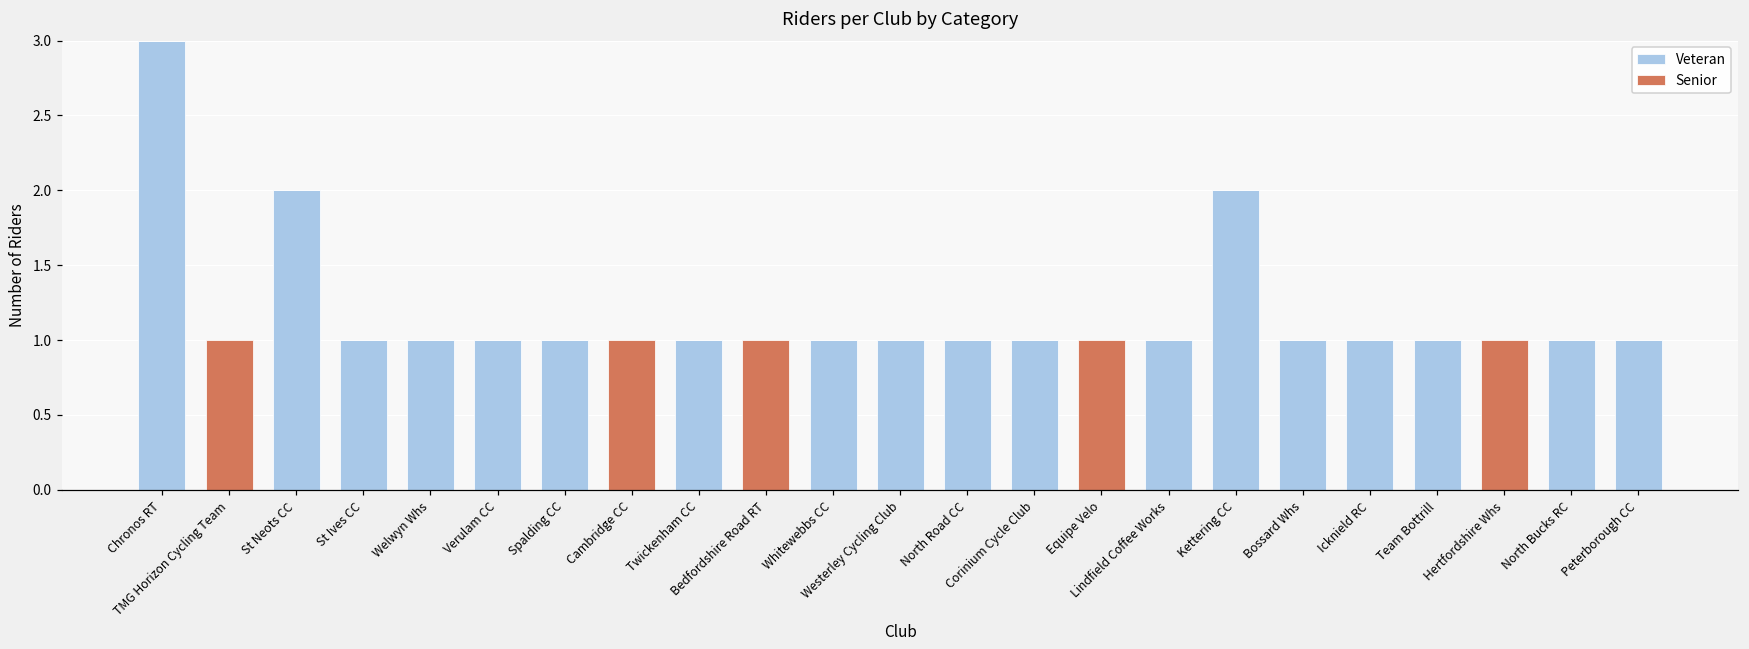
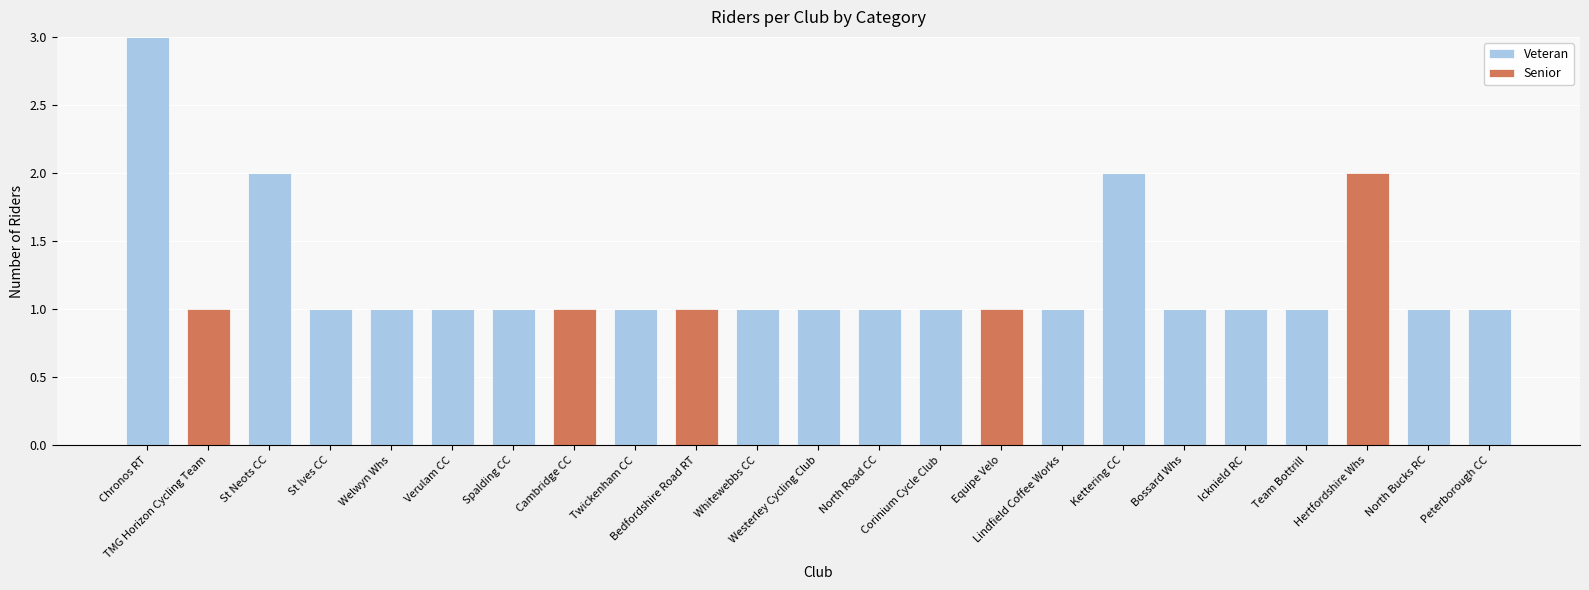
  {
    "Veteran": {
      "Chronos RT": 3,
      "TMG Horizon Cycling Team": 0,
      "St Neots CC": 2,
      "St Ives CC": 1,
      "Welwyn Whs": 1,
      "Verulam CC": 1,
      "Spalding CC": 1,
      "Cambridge CC": 0,
      "Twickenham CC": 1,
      "Bedfordshire Road RT": 0,
      "Whitewebbs CC": 1,
      "Westerley Cycling Club": 1,
      "North Road CC": 1,
      "Corinium Cycle Club": 1,
      "Equipe Velo": 0,
      "Lindfield Coffee Works": 1,
      "Kettering CC": 2,
      "Bossard Whs": 1,
      "Icknield RC": 1,
      "Team Bottrill": 1,
      "Hertfordshire Whs": 0,
      "North Bucks RC": 1,
      "Peterborough CC": 1
    },
    "Senior": {
-     "Hertfordshire Whs": 1
+     "Hertfordshire Whs": 2
    }
  }
